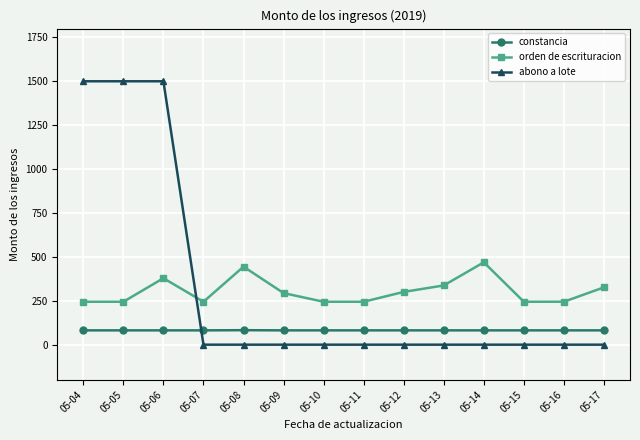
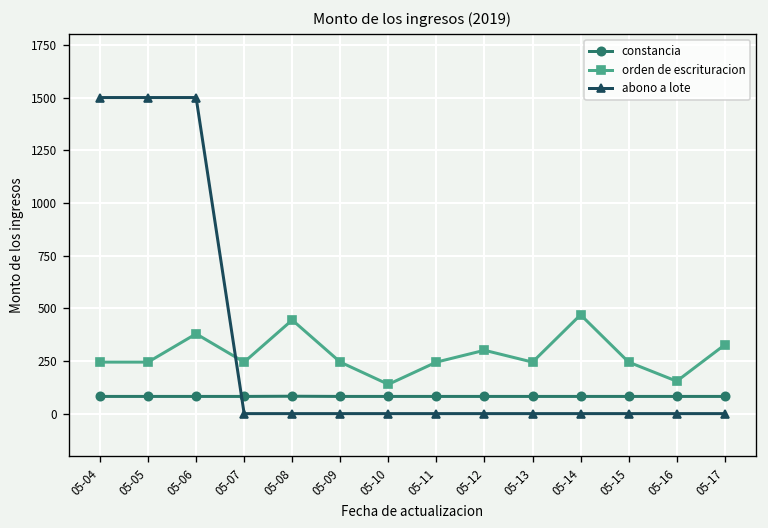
  {
    "orden de escrituracion": {
      "05-04": 240,
      "05-05": 240,
      "05-06": 380,
      "05-07": 240,
      "05-08": 440,
-     "05-09": 290,
-     "05-10": 240,
+     "05-09": 240,
+     "05-10": 140,
      "05-11": 240,
      "05-12": 300,
-     "05-13": 340,
+     "05-13": 240,
      "05-14": 470,
      "05-15": 240,
-     "05-16": 240,
+     "05-16": 150,
      "05-17": 330
    }
  }
